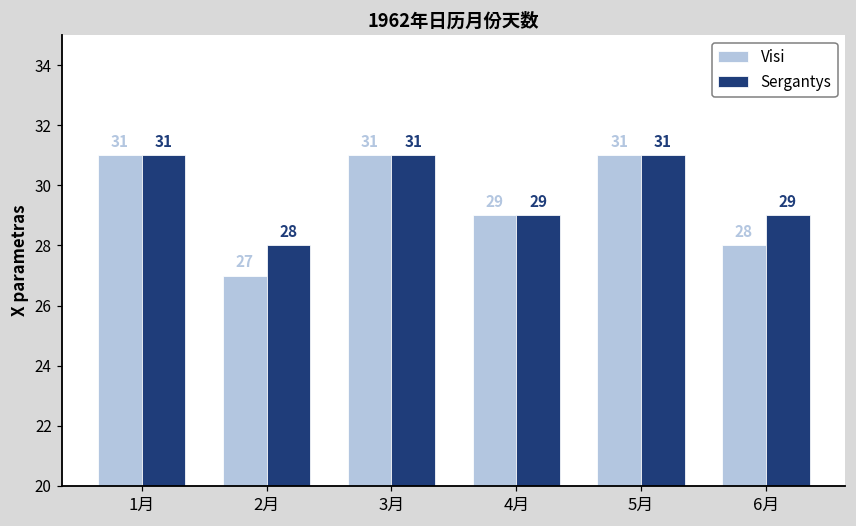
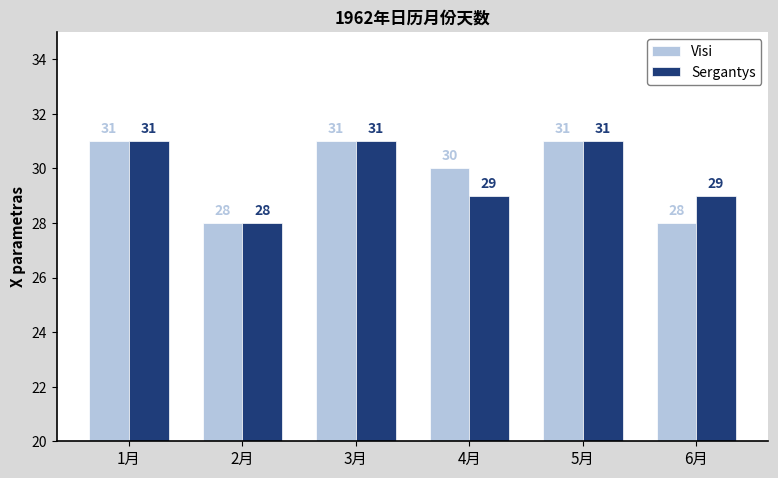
  {
    "Visi": {
      "1月": 31,
-     "2月": 27,
+     "2月": 28,
      "3月": 31,
-     "4月": 29,
+     "4月": 30,
      "5月": 31,
      "6月": 28
    },
    "Sergantys": {
      "1月": 31,
      "2月": 28,
      "3月": 31,
      "4月": 29,
      "5月": 31,
      "6月": 29
    }
  }
